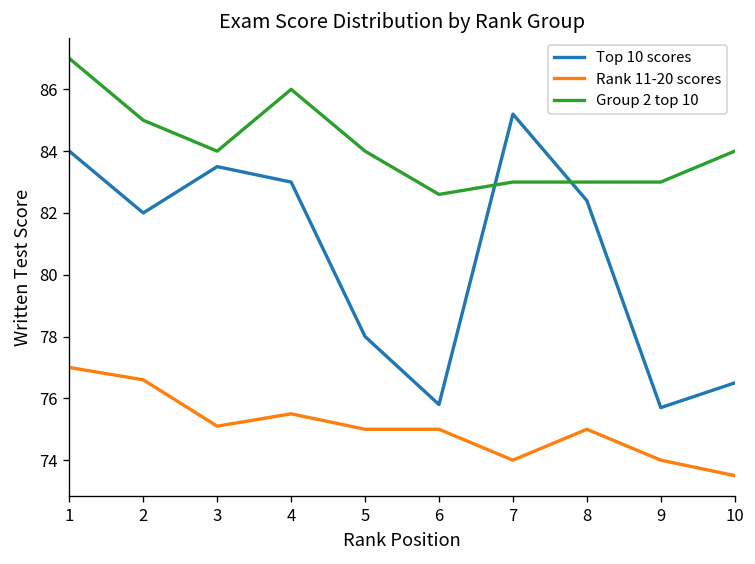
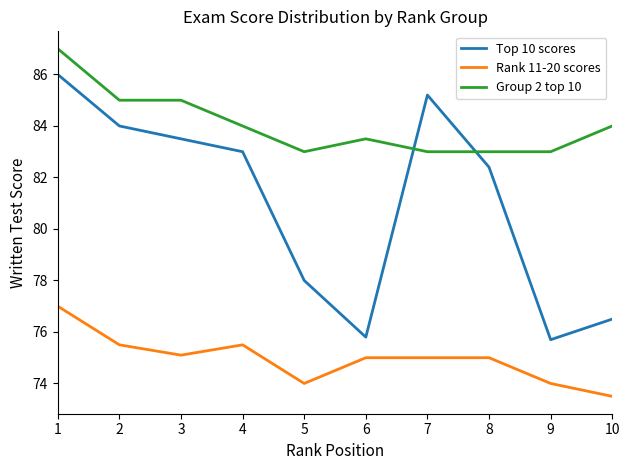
  {
    "Top 10 scores": {
-     "1": 84,
-     "2": 82,
+     "1": 86,
+     "2": 84,
      "3": 83.5,
      "4": 83,
      "5": 78,
      "6": 75.8,
      "7": 85.2,
      "8": 82.4,
      "9": 75.7,
      "10": 76.5
    },
    "Rank 11-20 scores": {
      "1": 77.0,
-     "2": 76.6,
+     "2": 75.5,
      "3": 75.1,
      "4": 75.5,
-     "5": 75,
+     "5": 74,
      "6": 75.0,
-     "7": 74,
+     "7": 75,
      "8": 75.0,
      "9": 74.0,
      "10": 73.5
    },
    "Group 2 top 10": {
      "1": 87.0,
      "2": 85.0,
-     "3": 84,
-     "4": 86,
-     "5": 84,
-     "6": 82.6,
+     "3": 85,
+     "4": 84,
+     "5": 83,
+     "6": 83.5,
      "7": 83.0,
      "8": 83.0,
      "9": 83.0,
      "10": 84.0
    }
  }
